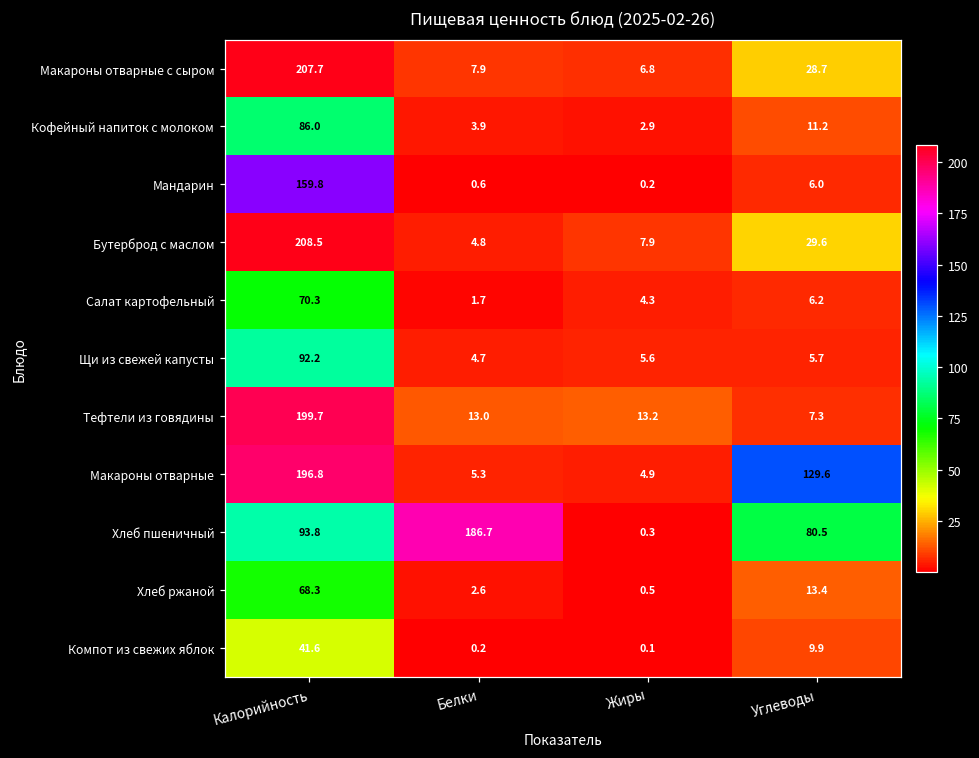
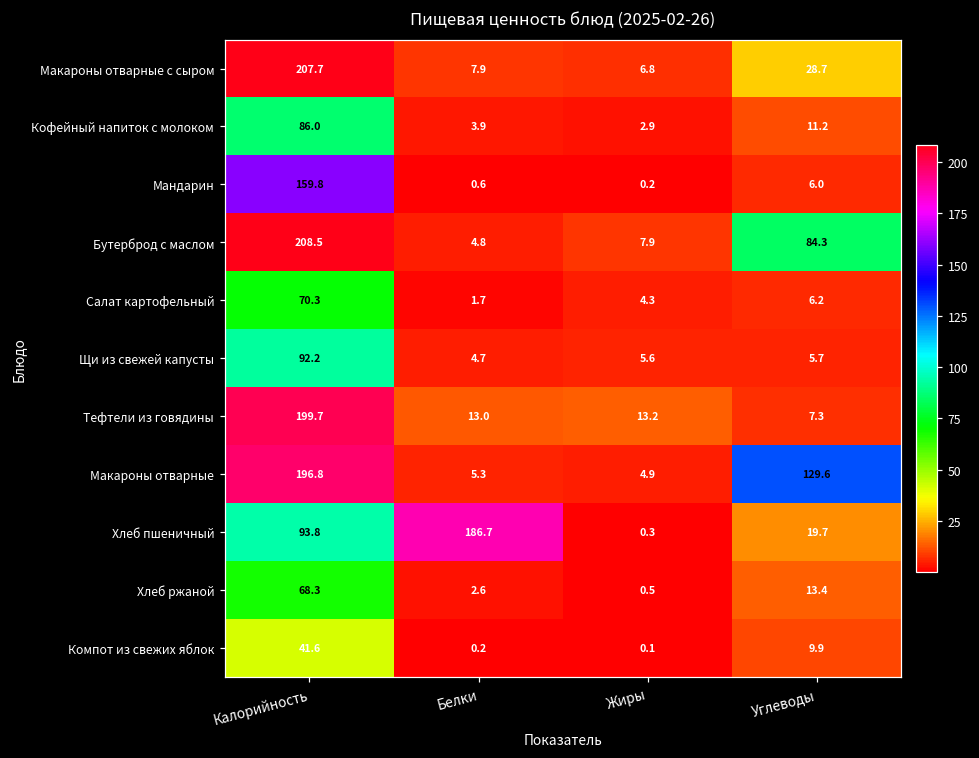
  {
    "Макароны отварные с сыром": {
      "Калорийность": 207.7,
      "Белки": 7.9,
      "Жиры": 6.8,
      "Углеводы": 28.7
    },
    "Кофейный напиток с молоком": {
      "Калорийность": 86.0,
      "Белки": 3.9,
      "Жиры": 2.9,
      "Углеводы": 11.2
    },
    "Мандарин": {
      "Калорийность": 159.8,
      "Белки": 0.6,
      "Жиры": 0.2,
      "Углеводы": 6.0
    },
    "Бутерброд с маслом": {
      "Калорийность": 208.5,
      "Белки": 4.8,
      "Жиры": 7.9,
-     "Углеводы": 29.6
+     "Углеводы": 84.3
    },
    "Салат картофельный": {
      "Калорийность": 70.3,
      "Белки": 1.7,
      "Жиры": 4.3,
      "Углеводы": 6.2
    },
    "Щи из свежей капусты": {
      "Калорийность": 92.2,
      "Белки": 4.7,
      "Жиры": 5.6,
      "Углеводы": 5.7
    },
    "Тефтели из говядины": {
      "Калорийность": 199.7,
      "Белки": 13.0,
      "Жиры": 13.2,
      "Углеводы": 7.3
    },
    "Макароны отварные": {
      "Калорийность": 196.8,
      "Белки": 5.3,
      "Жиры": 4.9,
      "Углеводы": 129.6
    },
    "Хлеб пшеничный": {
      "Калорийность": 93.8,
      "Белки": 186.7,
      "Жиры": 0.3,
-     "Углеводы": 80.5
+     "Углеводы": 19.7
    },
    "Хлеб ржаной": {
      "Калорийность": 68.3,
      "Белки": 2.6,
      "Жиры": 0.5,
      "Углеводы": 13.4
    },
    "Компот из свежих яблок": {
      "Калорийность": 41.6,
      "Белки": 0.2,
      "Жиры": 0.1,
      "Углеводы": 9.9
    }
  }
